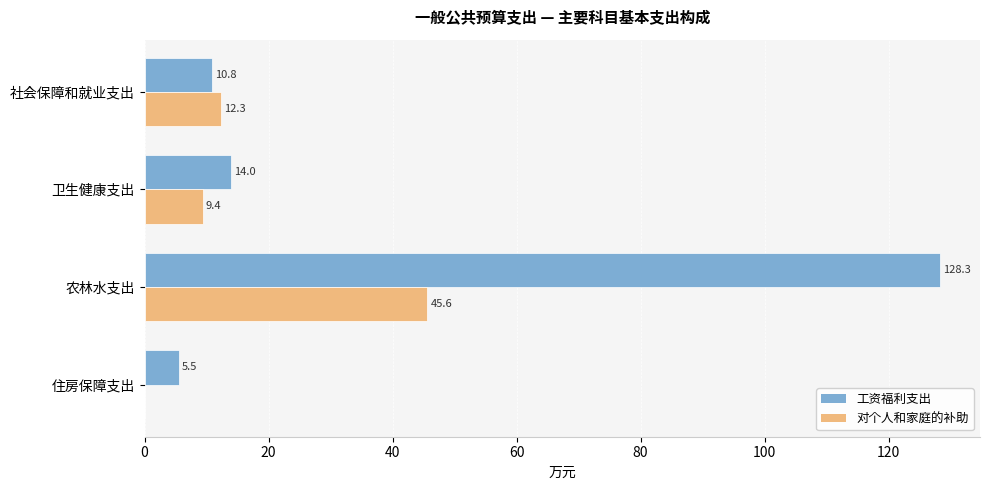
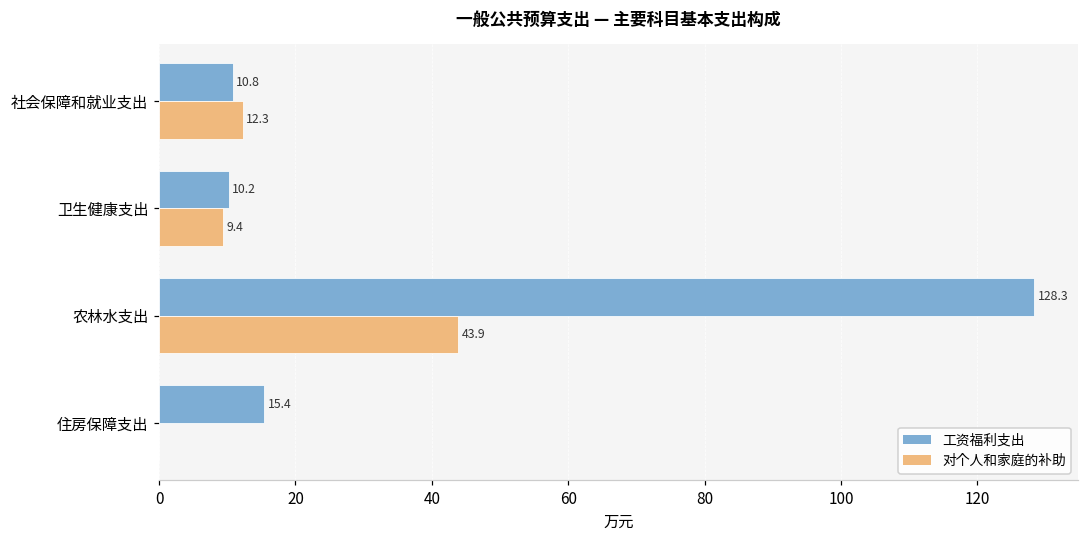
  {
    "工资福利支出": {
      "社会保障和就业支出": 10.8,
-     "卫生健康支出": 14.0,
+     "卫生健康支出": 10.2,
      "农林水支出": 128.3,
-     "住房保障支出": 5.5
+     "住房保障支出": 15.4
    },
    "对个人和家庭的补助": {
      "社会保障和就业支出": 12.3,
      "卫生健康支出": 9.4,
-     "农林水支出": 45.6
+     "农林水支出": 43.9
    }
  }
